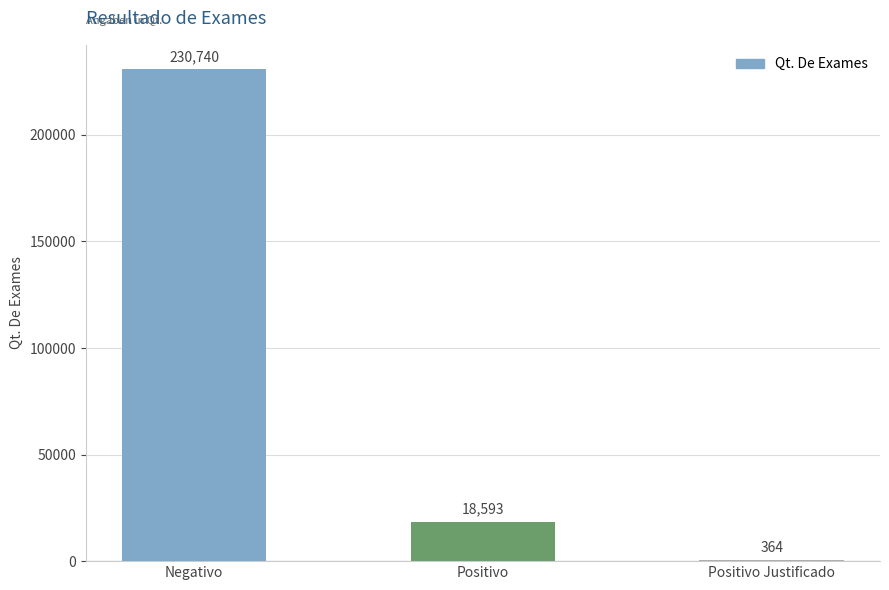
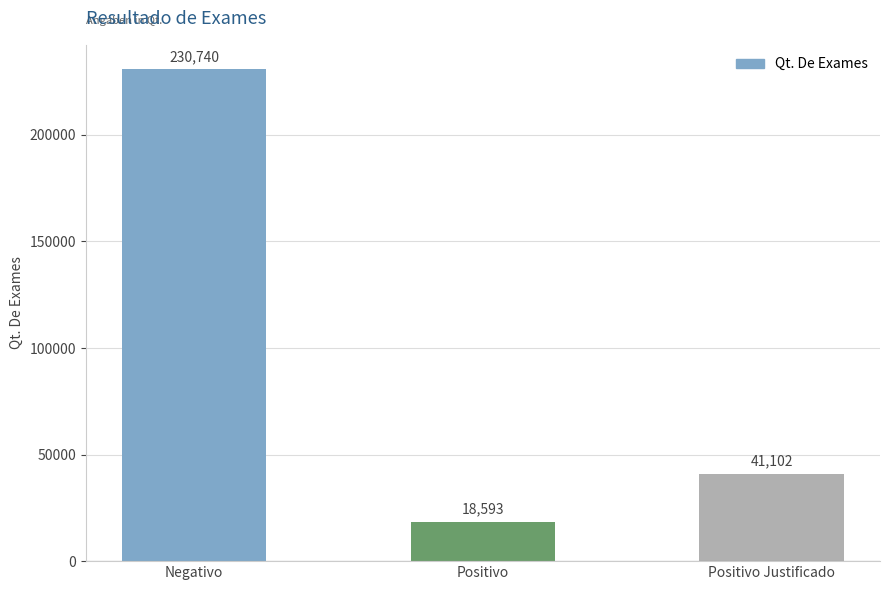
  {
    "Negativo": "230,740",
    "Positivo": "18,593",
-   "Positivo Justificado": "364"
+   "Positivo Justificado": "41,102"
  }
